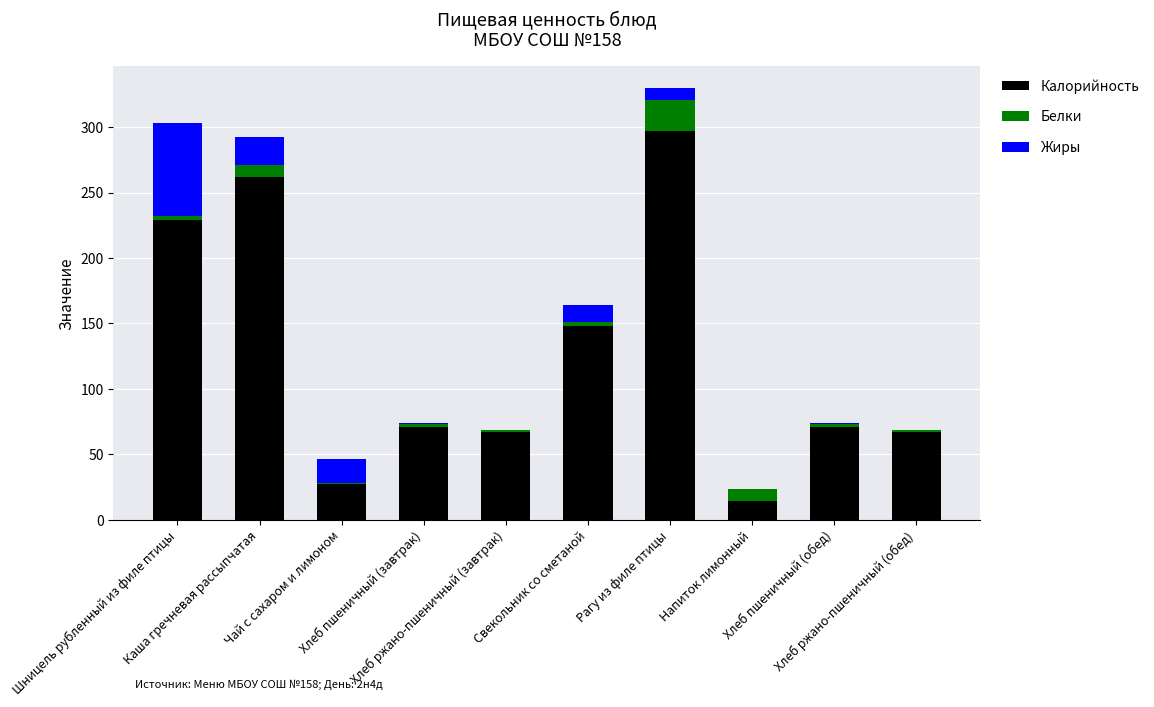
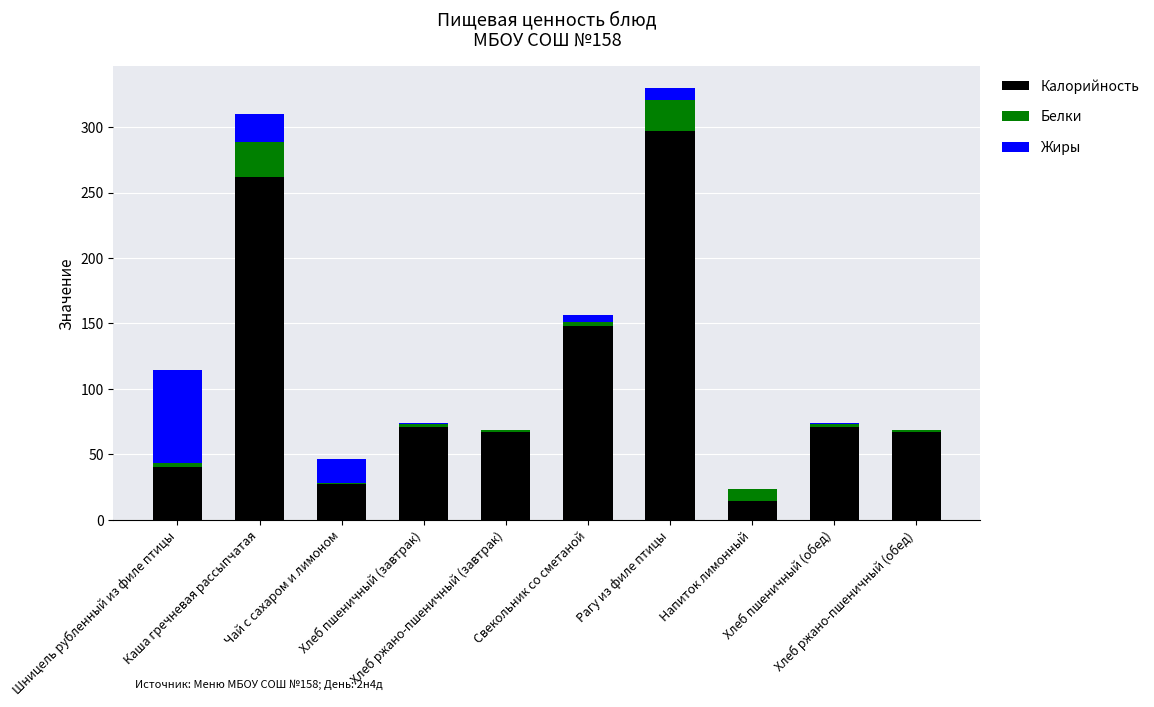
  {
    "Калорийность": {
-     "Шницель рубленный из филе птицы": 229,
+     "Шницель рубленный из филе птицы": 40,
      "Каша гречневая рассыпчатая": 262,
      "Чай с сахаром и лимоном": 28,
      "Хлеб пшеничный (завтрак)": 71,
      "Хлеб ржано-пшеничный (завтрак)": 67,
      "Свекольник со сметаной": 148,
      "Рагу из филе птицы": 297,
      "Напиток лимонный": 14,
      "Хлеб пшеничный (обед)": 71,
      "Хлеб ржано-пшеничный (обед)": 67
    },
    "Белки": {
      "Шницель рубленный из филе птицы": 4,
-     "Каша гречневая рассыпчатая": 9,
+     "Каша гречневая рассыпчатая": 27,
      "Хлеб пшеничный (завтрак)": 2,
      "Свекольник со сметаной": 3,
      "Рагу из филе птицы": 24,
      "Напиток лимонный": 10,
      "Хлеб пшеничный (обед)": 2
    },
    "Жиры": {
      "Шницель рубленный из филе птицы": 70,
      "Каша гречневая рассыпчатая": 22,
      "Чай с сахаром и лимоном": 19,
-     "Свекольник со сметаной": 13,
+     "Свекольник со сметаной": 6,
      "Рагу из филе птицы": 9
    }
  }
